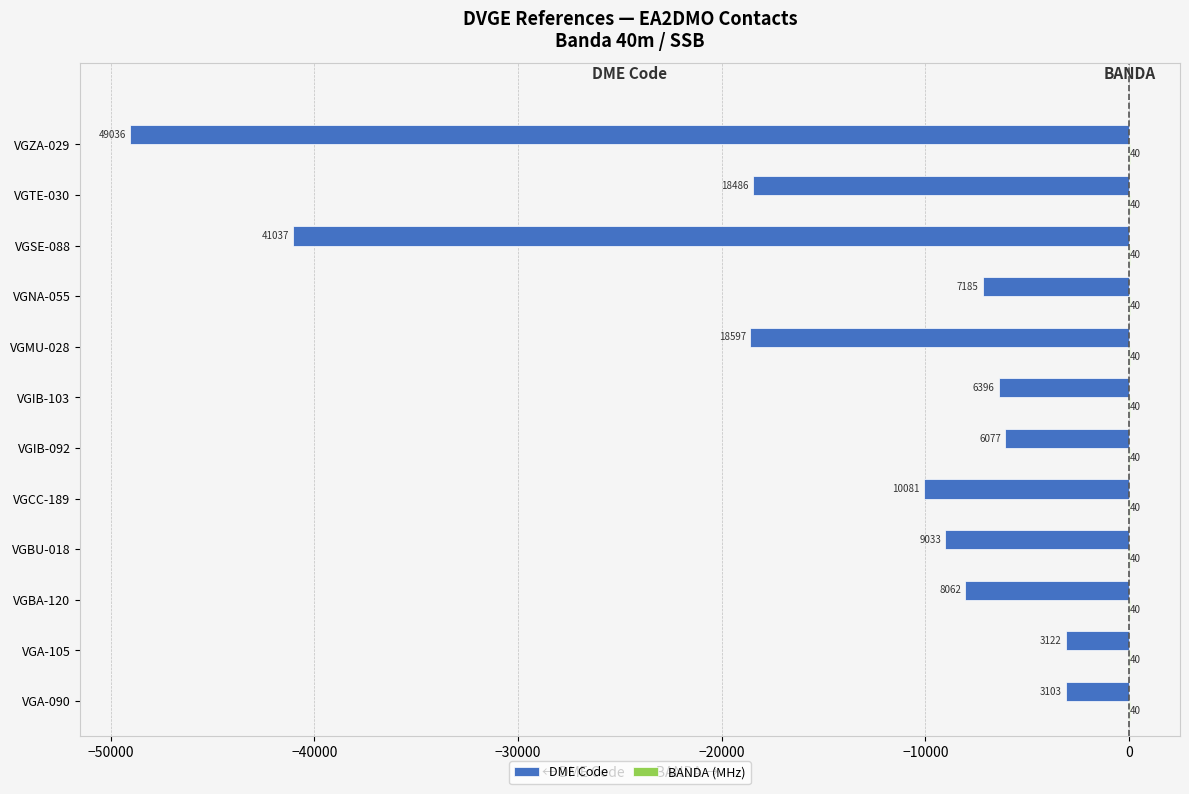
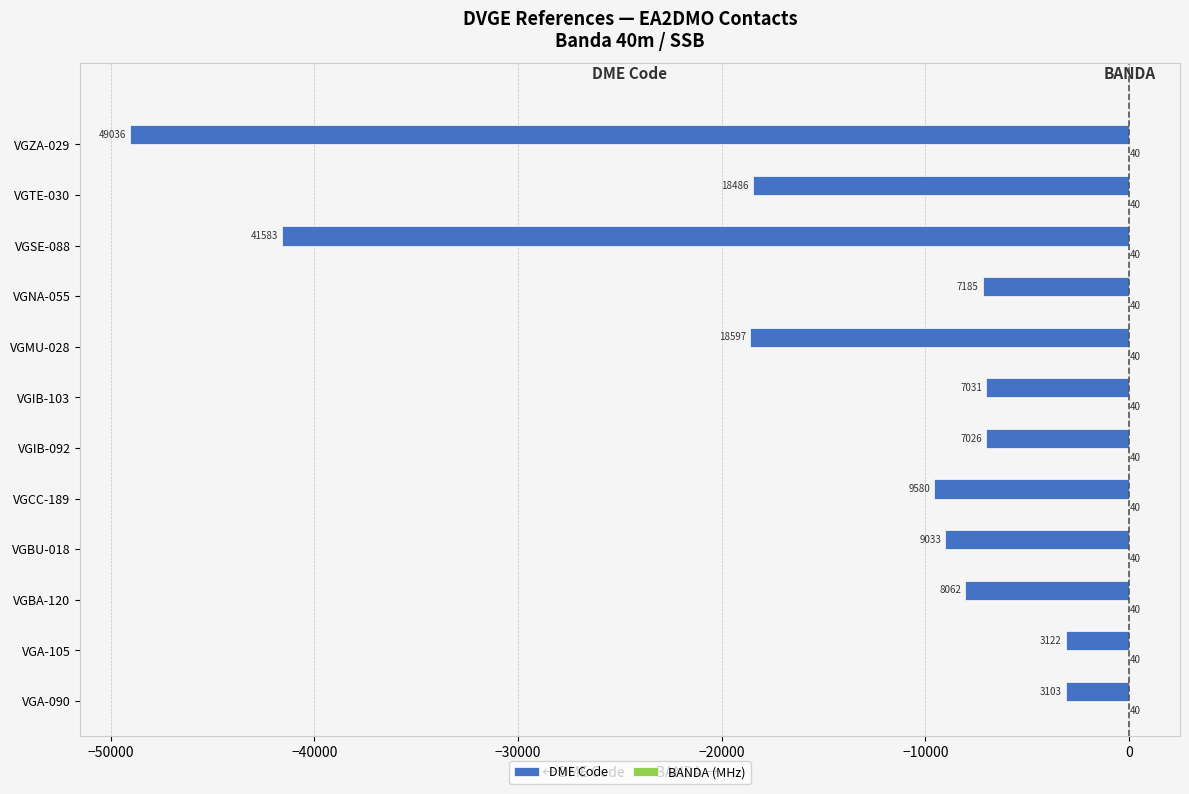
  {
    "DME Code": {
-     "VGSE-088": 41037,
-     "VGIB-103": 6396,
-     "VGIB-092": 6077,
-     "VGCC-189": 10081
+     "VGSE-088": 41583,
+     "VGIB-103": 7031,
+     "VGIB-092": 7026,
+     "VGCC-189": 9580
    },
    "BANDA (MHz)": {
      "VGZA-029": 40,
      "VGTE-030": 40,
      "VGSE-088": 40,
      "VGNA-055": 40,
      "VGMU-028": 40,
      "VGIB-103": 40,
      "VGIB-092": 40,
      "VGCC-189": 40,
      "VGBU-018": 40,
      "VGBA-120": 40,
      "VGA-105": 40,
      "VGA-090": 40
    }
  }
